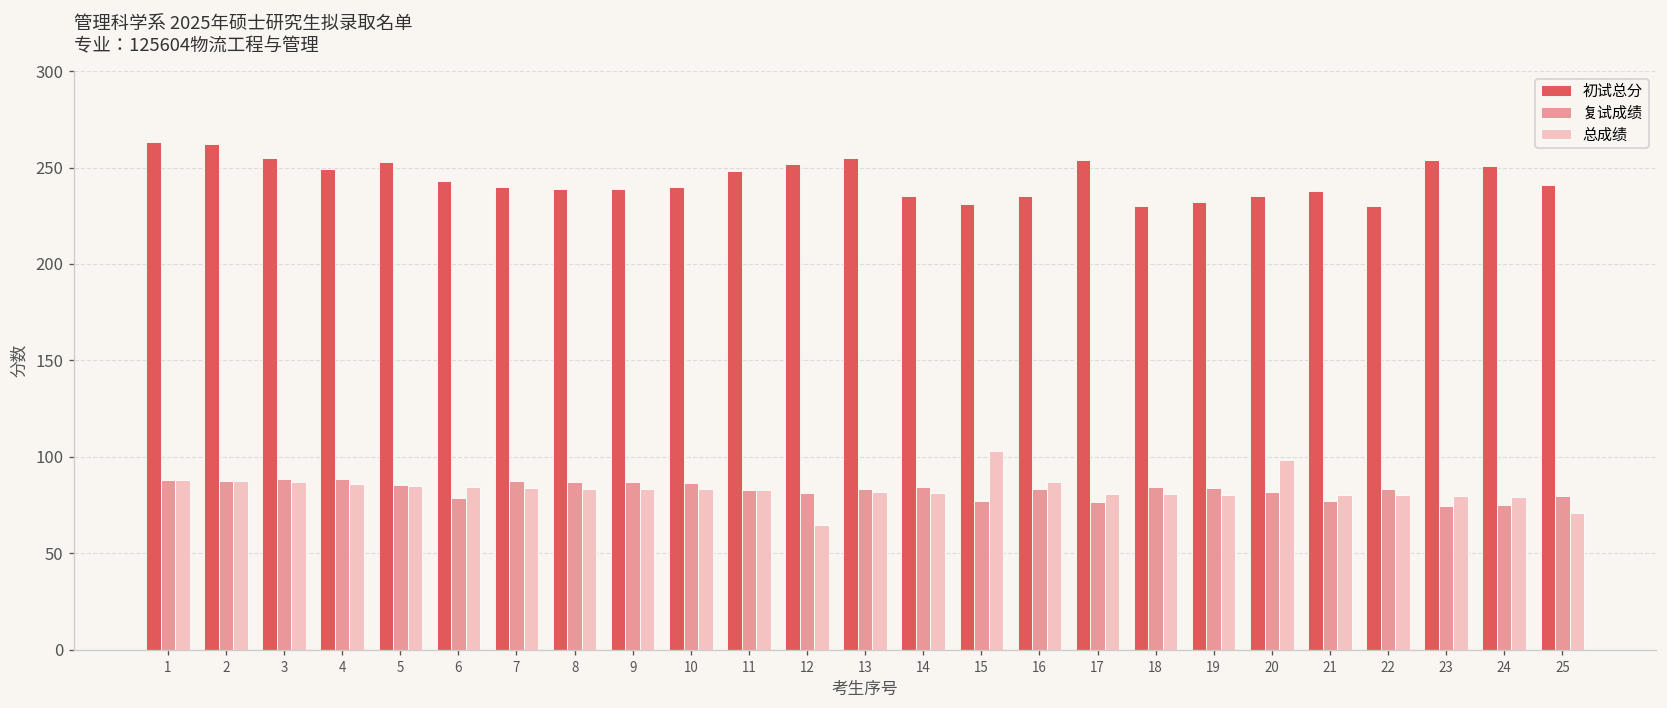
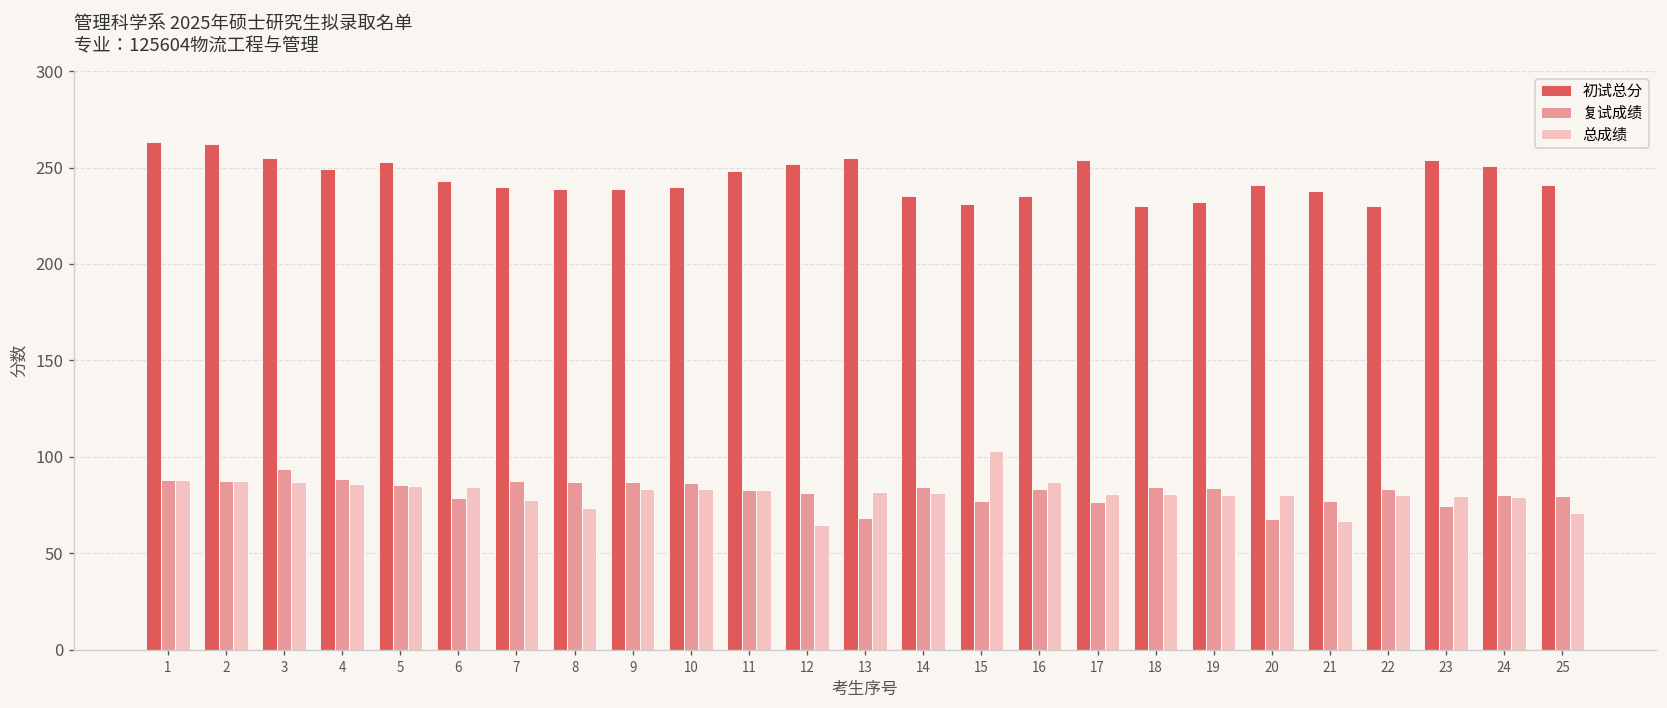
  {
    "初试总分": {
      "1": 263,
      "2": 262,
      "3": 255,
      "4": 249,
      "5": 253,
      "6": 243,
      "7": 240,
      "8": 239,
      "9": 239,
      "10": 240,
      "11": 248,
      "12": 252,
      "13": 255,
      "14": 235,
      "15": 231,
      "16": 235,
      "17": 254,
      "18": 230,
      "19": 232,
-     "20": 235,
+     "20": 241,
      "21": 238,
      "22": 230,
      "23": 254,
      "24": 251,
      "25": 241
    },
    "复试成绩": {
      "1": 88,
      "2": 88,
-     "3": 88,
+     "3": 94,
      "4": 89,
      "5": 85,
      "6": 79,
      "7": 87,
      "8": 87,
      "9": 87,
      "10": 87,
      "11": 83,
      "12": 81,
-     "13": 84,
+     "13": 68,
      "14": 84,
      "15": 77,
      "16": 83,
      "17": 77,
      "18": 84,
      "19": 84,
-     "20": 82,
+     "20": 68,
      "21": 77,
      "22": 84,
      "23": 75,
-     "24": 75,
+     "24": 80,
      "25": 80
    },
    "总成绩": {
      "1": 88,
      "2": 87,
      "3": 87,
      "4": 86,
      "5": 85,
      "6": 85,
-     "7": 84,
-     "8": 83,
+     "7": 77,
+     "8": 73,
      "9": 83,
      "10": 83,
      "11": 83,
      "12": 65,
      "13": 82,
      "14": 81,
      "15": 103,
      "16": 87,
      "17": 81,
      "18": 81,
      "19": 80,
-     "20": 98,
-     "21": 80,
+     "20": 80,
+     "21": 67,
      "22": 80,
      "23": 80,
      "24": 79,
      "25": 71
    }
  }
